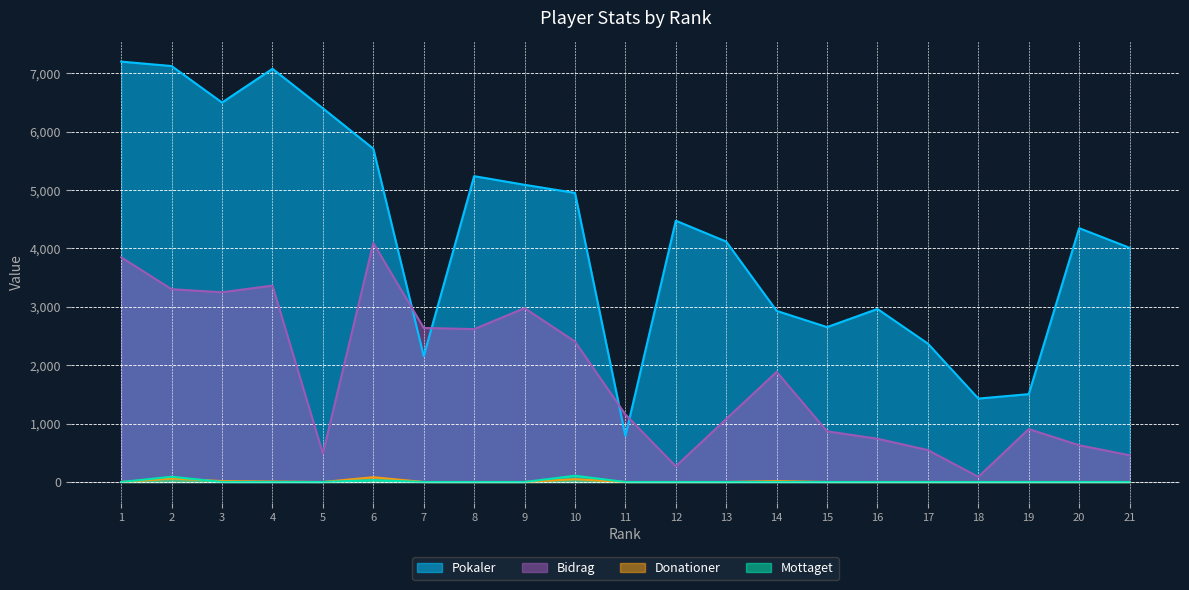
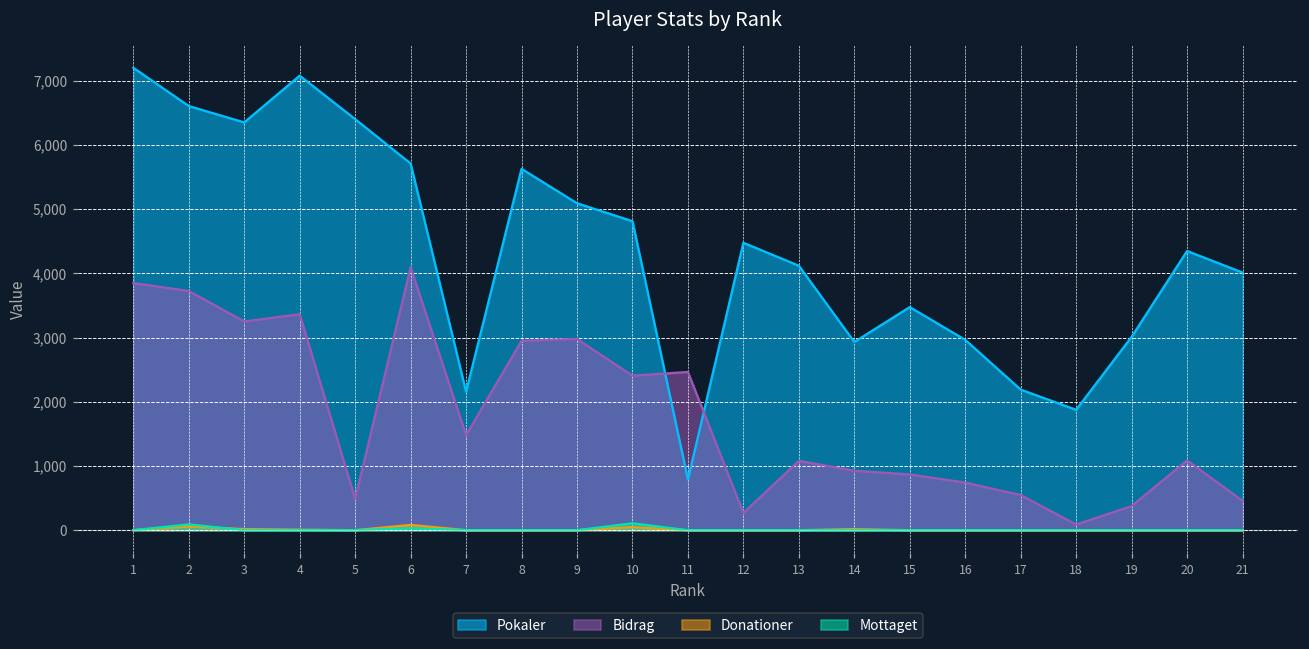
  {
    "Pokaler": {
      "1": "7,200",
-     "2": "7,100",
-     "3": "6,500",
+     "2": "6,600",
+     "3": "6,400",
      "4": "7,100",
      "5": "6,400",
      "6": "5,700",
      "7": "2,200",
-     "8": "5,200",
+     "8": "5,600",
      "9": "5,100",
-     "10": "5,000",
+     "10": "4,800",
      "11": "800",
      "12": "4,500",
      "13": "4,100",
      "14": "2,900",
-     "15": "2,700",
+     "15": "3,500",
      "16": "3,000",
-     "17": "2,400",
-     "18": "1,400",
-     "19": "1,500",
+     "17": "2,200",
+     "18": "1,900",
+     "19": "3,000",
      "20": "4,300",
      "21": "4,000"
    },
    "Bidrag": {
      "1": "3,800",
-     "2": "3,300",
+     "2": "3,700",
      "3": "3,300",
      "4": "3,400",
      "5": "500",
      "6": "4,100",
-     "7": "2,600",
-     "8": "2,600",
+     "7": "1,500",
+     "8": "2,900",
      "9": "3,000",
      "10": "2,400",
-     "11": "1,200",
+     "11": "2,500",
      "12": "300",
      "13": "1,100",
-     "14": "1,900",
+     "14": "900",
      "15": "900",
      "16": "700",
      "17": "500",
      "18": "100",
-     "19": "900",
-     "20": "600",
+     "19": "400",
+     "20": "1,100",
      "21": "500"
    },
    "Donationer": {
      "6": "100",
      "10": "0"
    },
    "Mottaget": {
      "6": "0",
      "10": "100"
    }
  }
